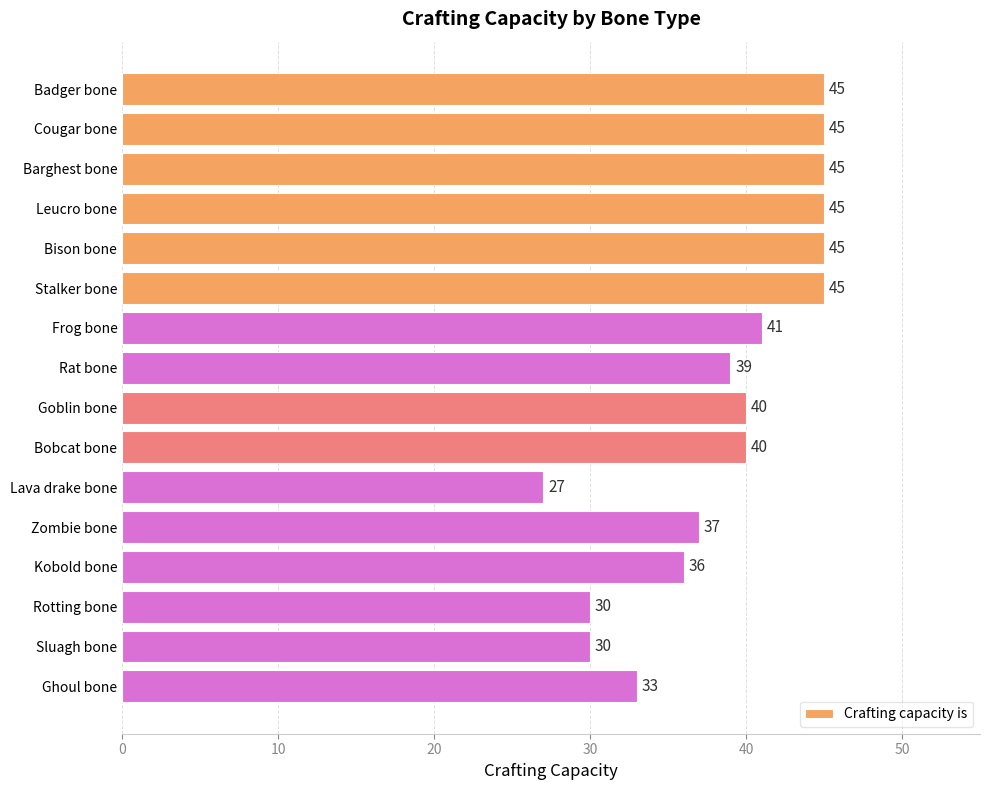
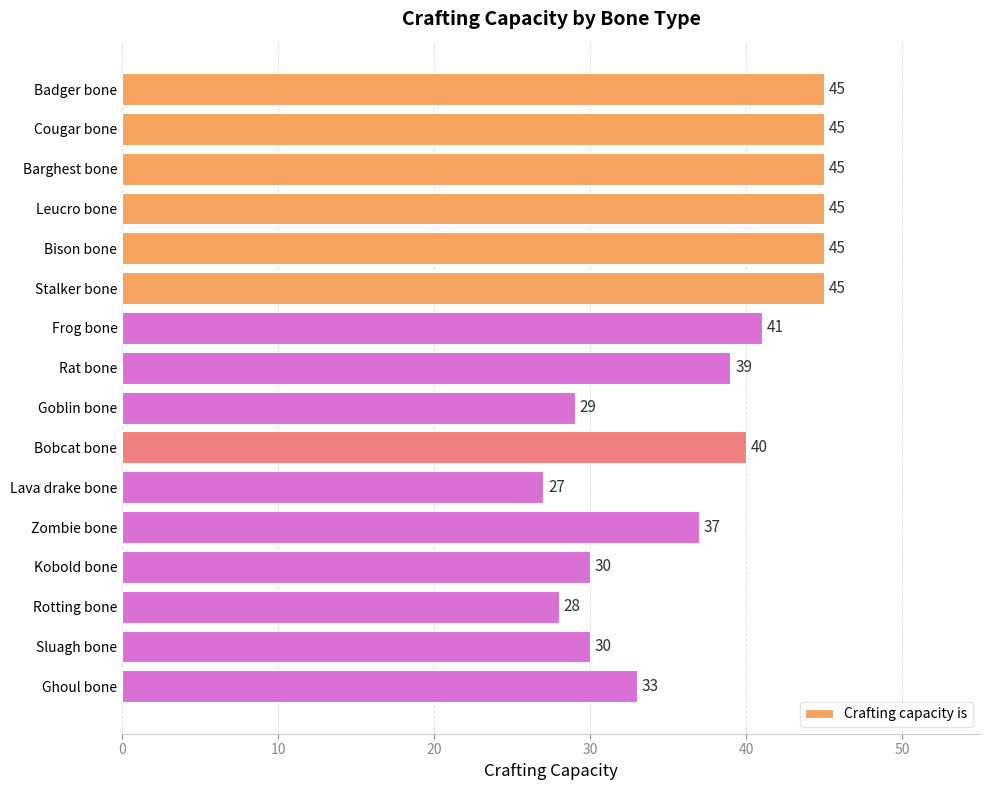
  {
    "Badger bone": 45,
    "Cougar bone": 45,
    "Barghest bone": 45,
    "Leucro bone": 45,
    "Bison bone": 45,
    "Stalker bone": 45,
    "Frog bone": 41,
    "Rat bone": 39,
-   "Goblin bone": 40,
+   "Goblin bone": 29,
    "Bobcat bone": 40,
    "Lava drake bone": 27,
    "Zombie bone": 37,
-   "Kobold bone": 36,
-   "Rotting bone": 30,
+   "Kobold bone": 30,
+   "Rotting bone": 28,
    "Sluagh bone": 30,
    "Ghoul bone": 33
  }
